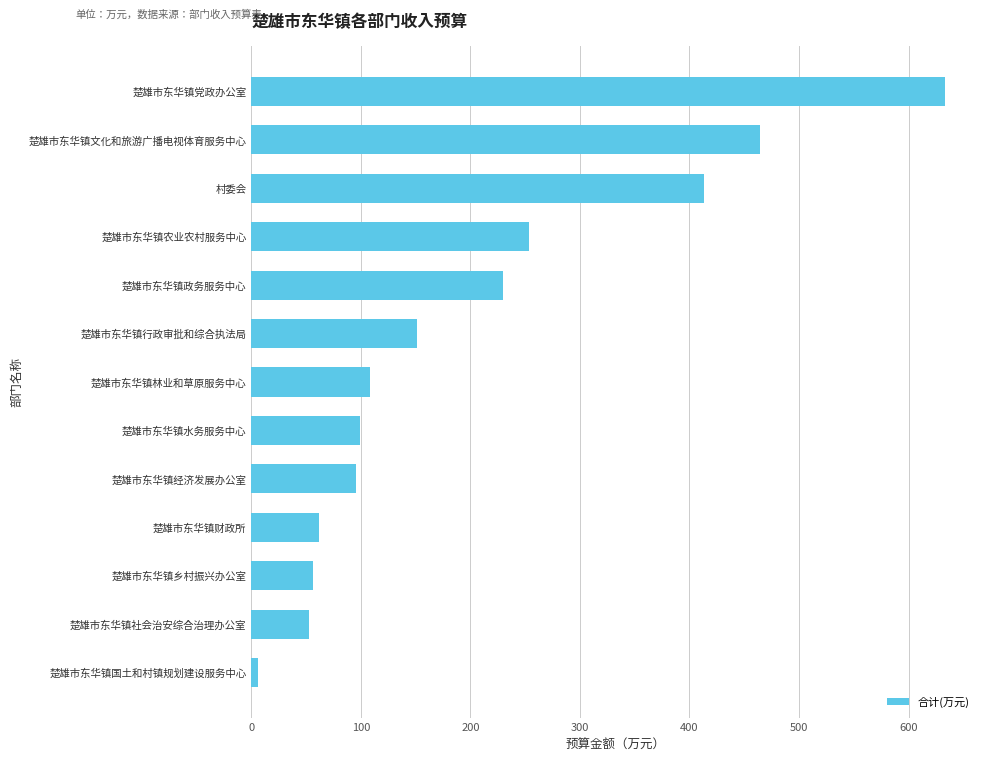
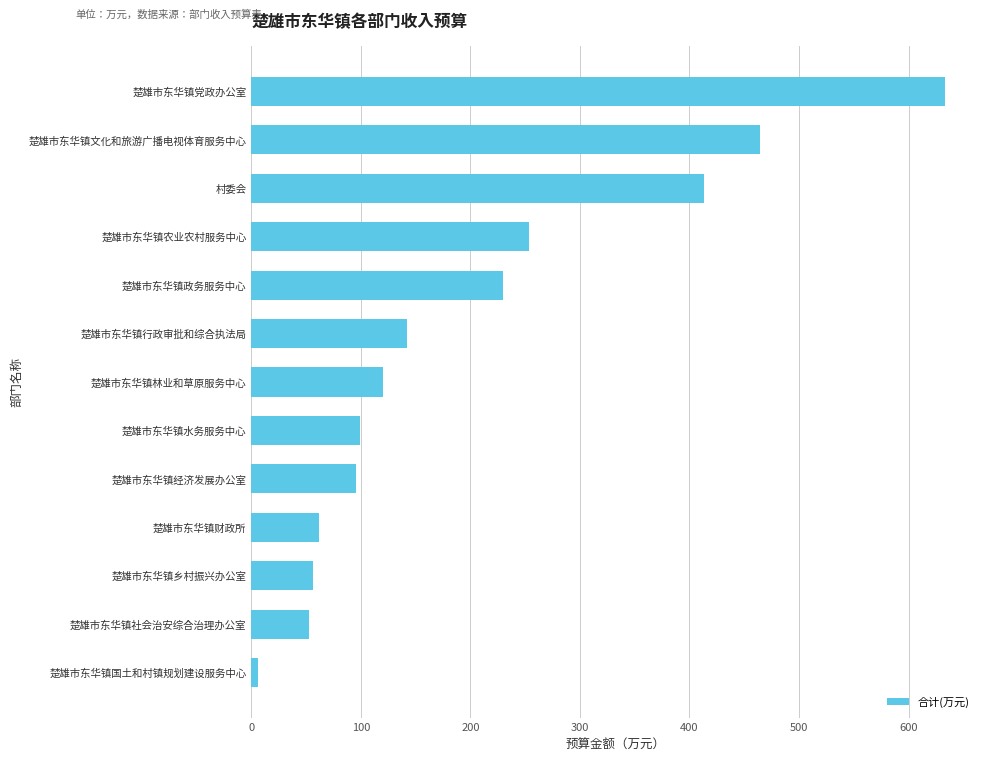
  {
    "楚雄市东华镇党政办公室": 634,
    "楚雄市东华镇文化和旅游广播电视体育服务中心": 464,
    "村委会": 413,
    "楚雄市东华镇农业农村服务中心": 254,
    "楚雄市东华镇政务服务中心": 230,
-   "楚雄市东华镇行政审批和综合执法局": 152,
-   "楚雄市东华镇林业和草原服务中心": 108,
+   "楚雄市东华镇行政审批和综合执法局": 142,
+   "楚雄市东华镇林业和草原服务中心": 120,
    "楚雄市东华镇水务服务中心": 99,
    "楚雄市东华镇经济发展办公室": 96,
    "楚雄市东华镇财政所": 62,
    "楚雄市东华镇乡村振兴办公室": 56,
    "楚雄市东华镇社会治安综合治理办公室": 53,
    "楚雄市东华镇国土和村镇规划建设服务中心": 7
  }
